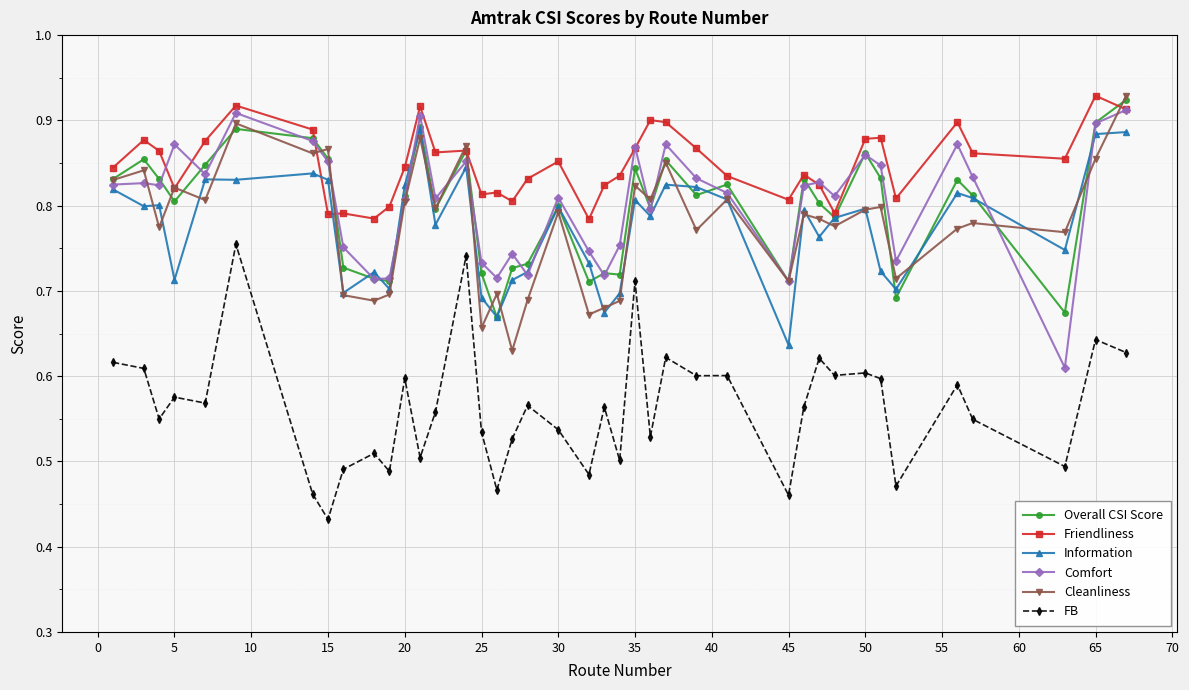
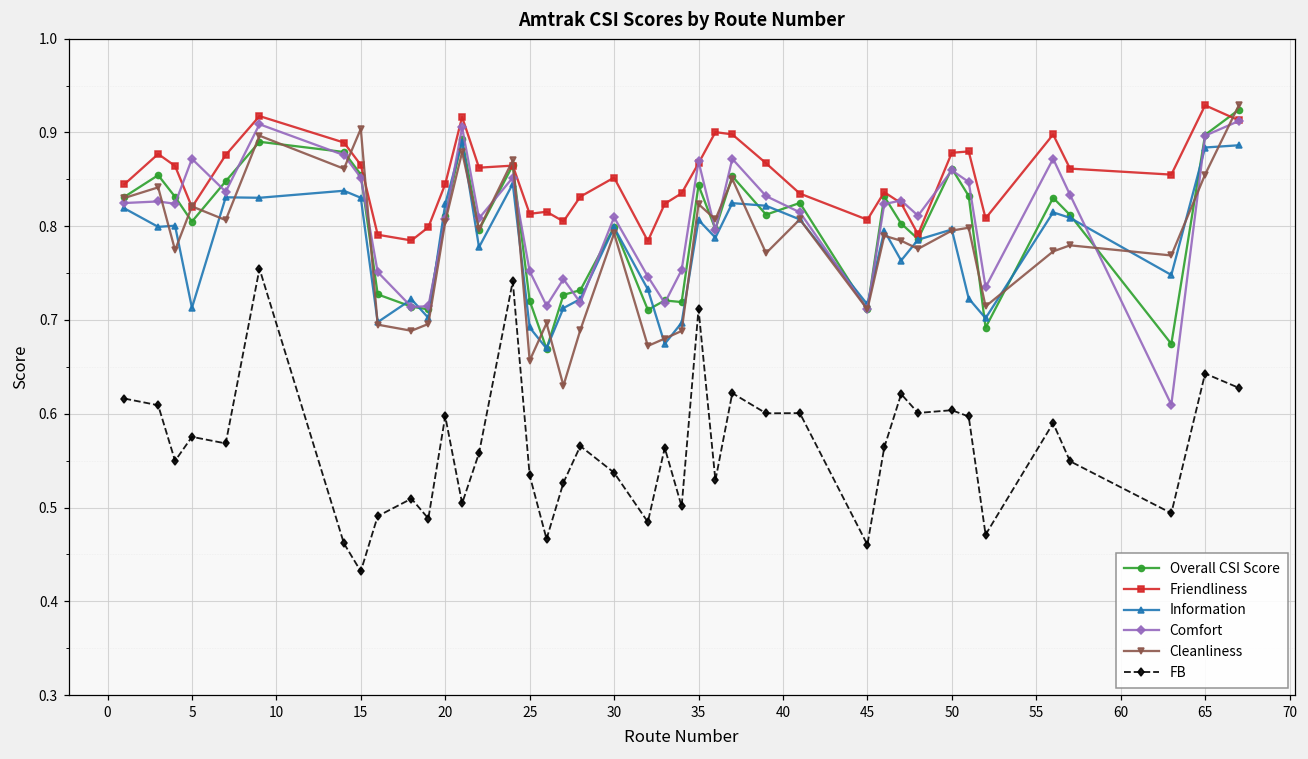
  {
    "Overall CSI Score": {
      "5": 0.80,
      "15": 0.86,
      "20": 0.81,
      "25": 0.72,
      "35": 0.84
    },
    "Friendliness": {
-     "15": 0.79,
+     "15": 0.87,
      "20": 0.84,
      "25": 0.81,
      "30": 0.85,
      "45": 0.81,
      "50": 0.88,
      "65": 0.93
    },
    "Information": {
      "5": 0.71,
      "15": 0.83,
      "20": 0.82,
      "25": 0.69,
      "35": 0.81,
-     "45": 0.64,
+     "45": 0.72,
      "65": 0.88
    },
    "Comfort": {
      "5": 0.87,
      "15": 0.85,
-     "25": 0.73,
+     "25": 0.75,
      "30": 0.81
    },
    "Cleanliness": {
-     "15": 0.87,
+     "15": 0.90,
      "25": 0.66,
      "30": 0.79,
      "35": 0.82,
      "65": 0.86
    },
    "FB": {
      "5": 0.58,
      "15": 0.43,
      "20": 0.60,
      "25": 0.53,
      "30": 0.54,
      "35": 0.71,
      "45": 0.46,
      "50": 0.60,
      "65": 0.64
    }
  }
